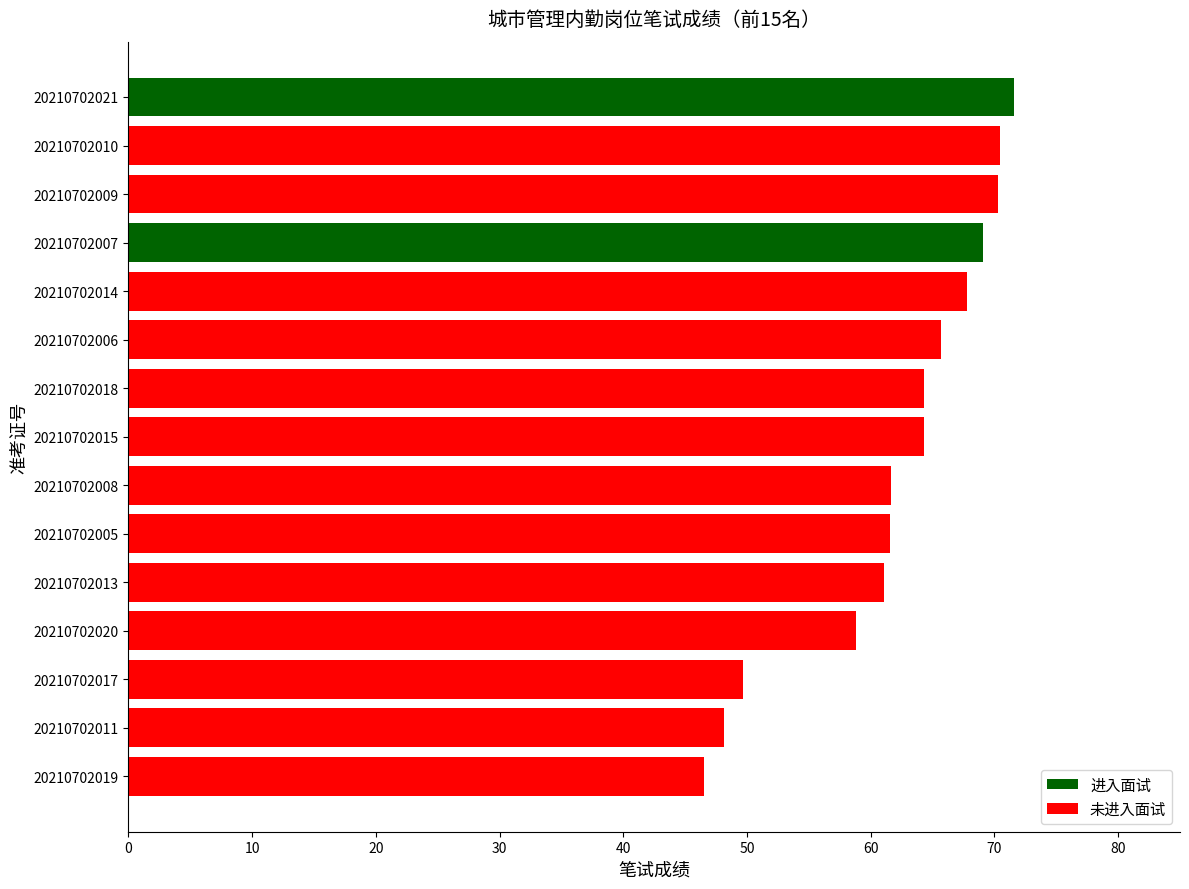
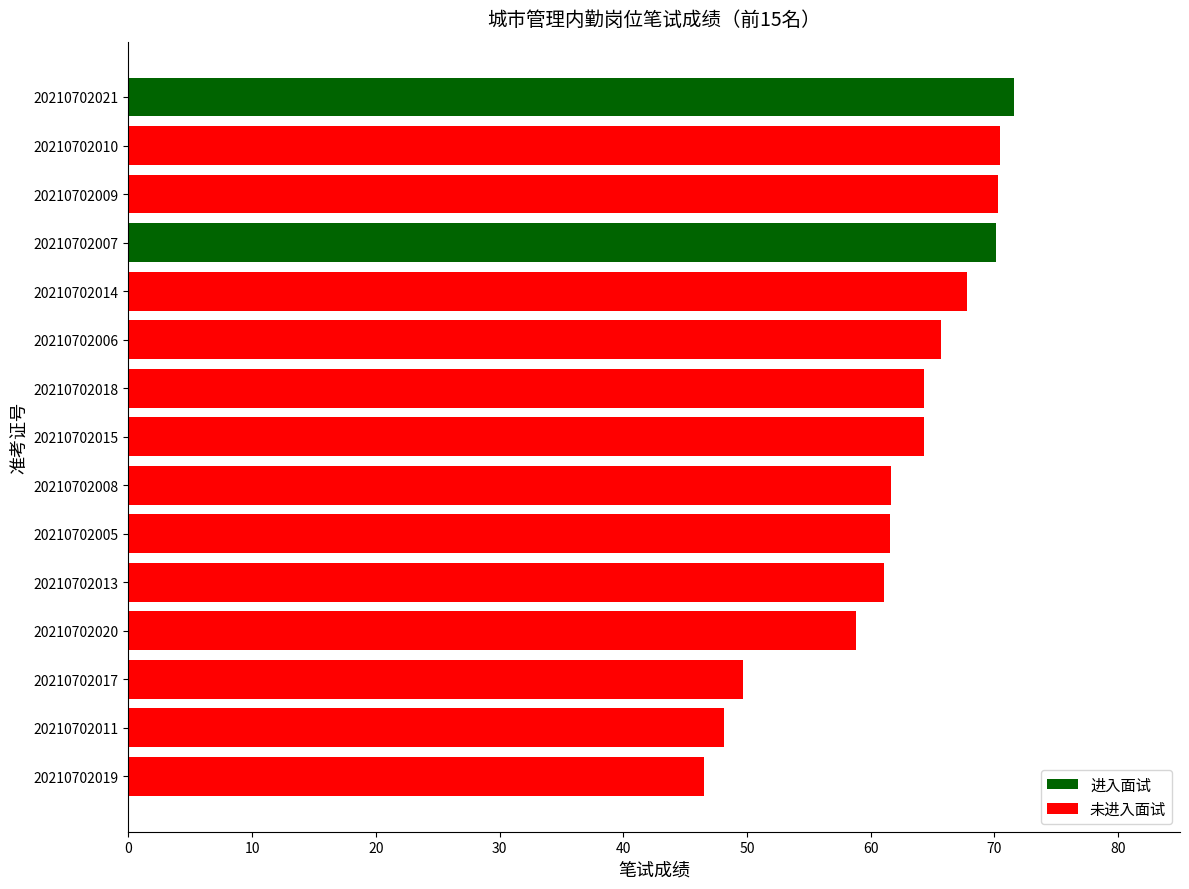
  {
    "20210702021": 71.6,
    "20210702010": 70.5,
    "20210702009": 70.3,
-   "20210702007": 69.1,
+   "20210702007": 70.1,
    "20210702014": 67.8,
    "20210702006": 65.7,
    "20210702018": 64.3,
    "20210702015": 64.3,
    "20210702008": 61.6,
    "20210702005": 61.5,
    "20210702013": 61.1,
    "20210702020": 58.8,
    "20210702017": 49.7,
    "20210702011": 48.2,
    "20210702019": 46.5
  }
